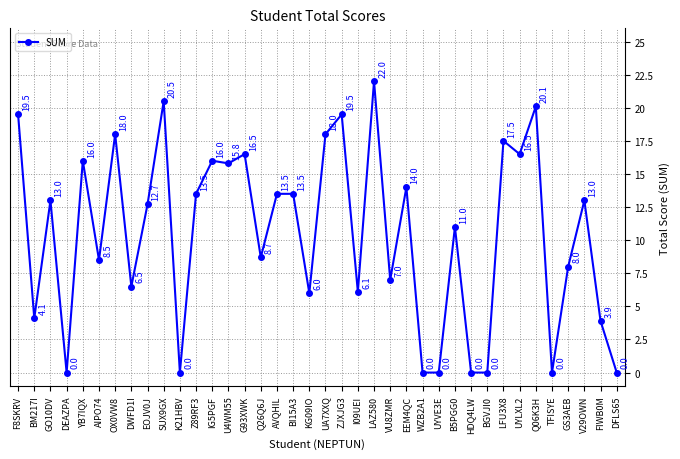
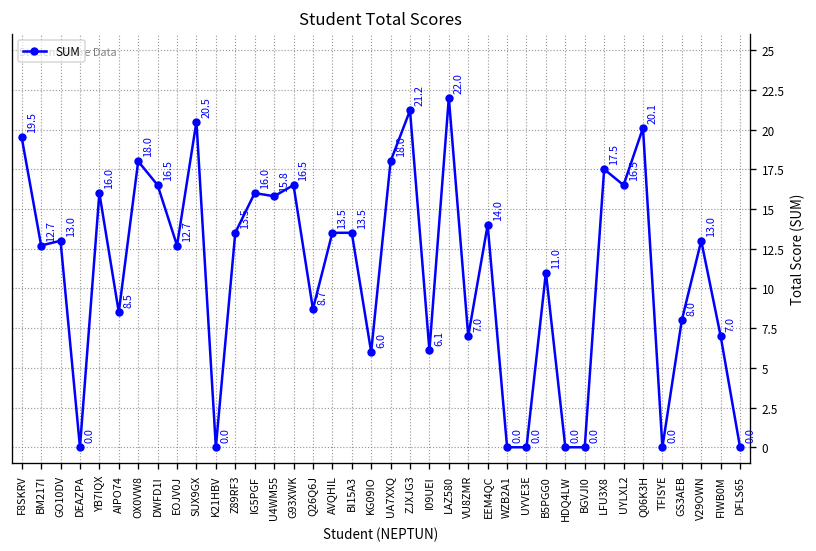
  {
    "F8SKRV": 19.5,
-   "BM217I": 4.1,
+   "BM217I": 12.7,
    "GO10DV": 13.0,
    "DEAZPA": 0.0,
    "YB7IQX": 16.0,
    "AIPO74": 8.5,
    "OX0VW8": 18.0,
-   "DWFD1I": 6.5,
+   "DWFD1I": 16.5,
    "EOJV0J": 12.7,
    "SUX9GX": 20.5,
    "K21HBV": 0.0,
    "Z89RF3": 13.5,
    "IG5PGF": 16.0,
    "U4WM55": 15.8,
    "G93XWK": 16.5,
    "Q26Q6J": 8.7,
    "BI15A3": 13.5,
    "KG09IO": 6.0,
    "UA7XXQ": 18.0,
-   "ZJXJG3": 19.5,
+   "ZJXJG3": 21.2,
    "I09UEI": 6.1,
    "LAZ580": 22.0,
    "VU8ZMR": 7.0,
    "EEM4QC": 14.0,
    "UYVE3E": 0.0,
    "B5PGG0": 11.0,
    "BGVJI0": 0.0,
    "LFU3X8": 17.5,
    "UYLXL2": 16.5,
    "Q06K3H": 20.1,
    "TFISYE": 0.0,
    "GS3AEB": 8.0,
    "V29OWN": 13.0,
-   "FIWB0M": 3.9,
+   "FIWB0M": 7.0,
    "DFLS65": 0.0
  }
